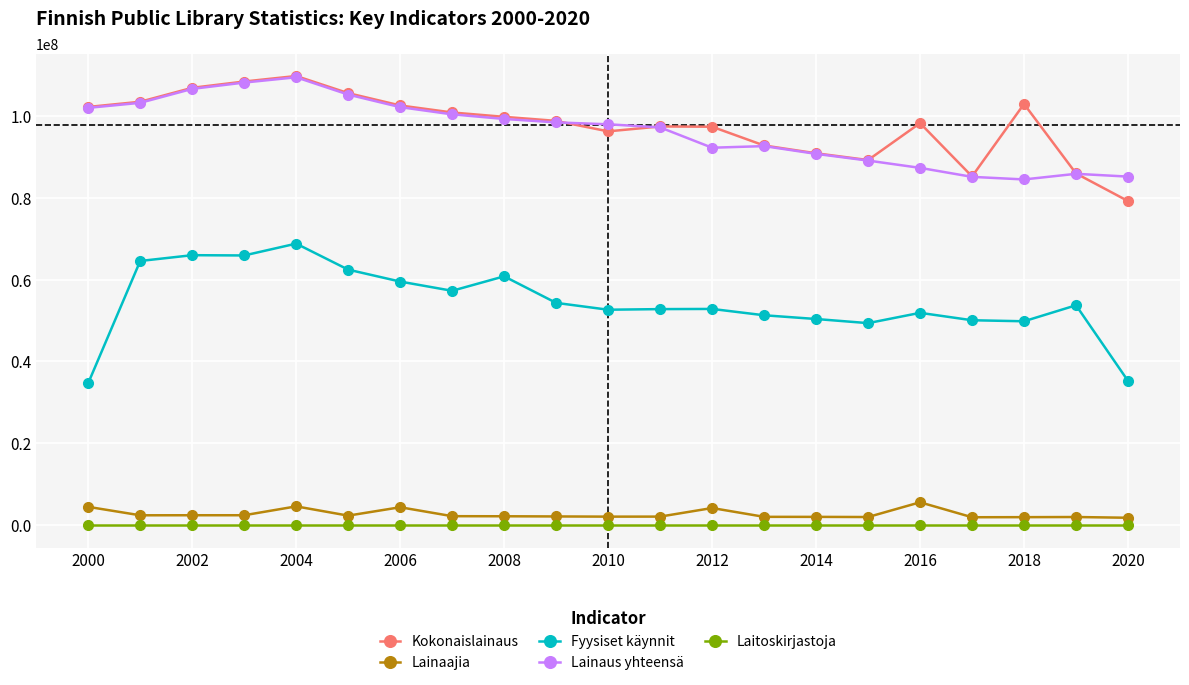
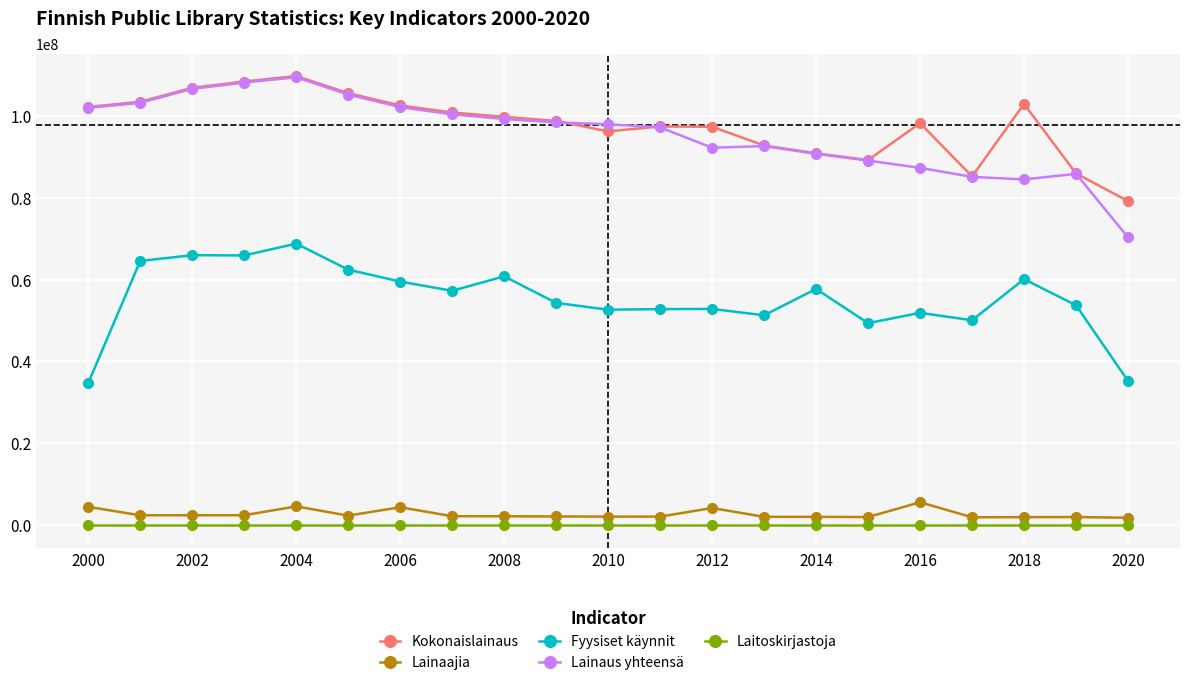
  {
    "Kokonaislainaus": {
      "2010": 96000000,
      "2012": 97000000,
      "2016": 98000000,
      "2018": 103000000,
      "2020": 79000000
    },
    "Lainaajia": {
      "2000": 4000000,
      "2002": 2000000,
      "2004": 5000000,
      "2006": 4000000,
      "2008": 2000000,
      "2010": 2000000,
      "2012": 4000000,
      "2014": 2000000,
      "2016": 6000000,
      "2018": 2000000,
      "2020": 2000000
    },
    "Fyysiset käynnit": {
      "2000": 35000000,
      "2002": 66000000,
      "2004": 69000000,
      "2006": 60000000,
      "2008": 61000000,
      "2010": 53000000,
      "2012": 53000000,
-     "2014": 50000000,
+     "2014": 58000000,
      "2016": 52000000,
-     "2018": 50000000,
+     "2018": 60000000,
      "2020": 35000000
    },
    "Lainaus yhteensä": {
      "2010": 98000000,
      "2012": 92000000,
      "2016": 87000000,
      "2018": 84000000,
-     "2020": 85000000
+     "2020": 70000000
    },
    "Laitoskirjastoja": {
      "2000": 0,
      "2002": 0,
      "2004": 0,
      "2006": 0,
      "2008": 0,
      "2010": 0,
      "2012": 0,
      "2014": 0,
      "2016": 0,
      "2018": 0,
      "2020": 0
    }
  }
